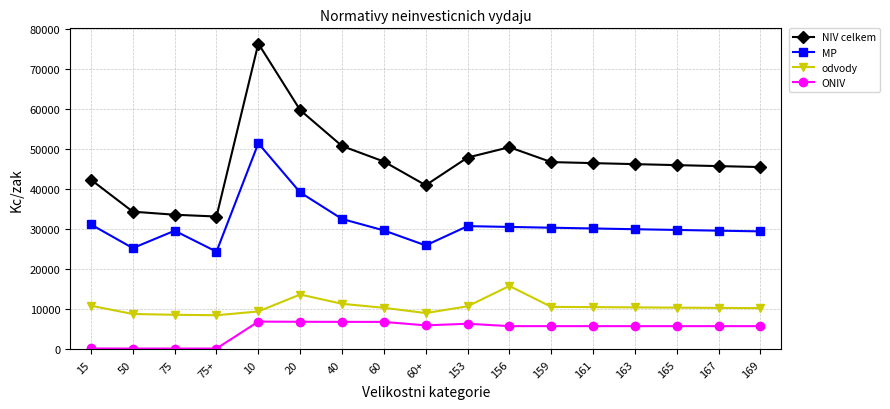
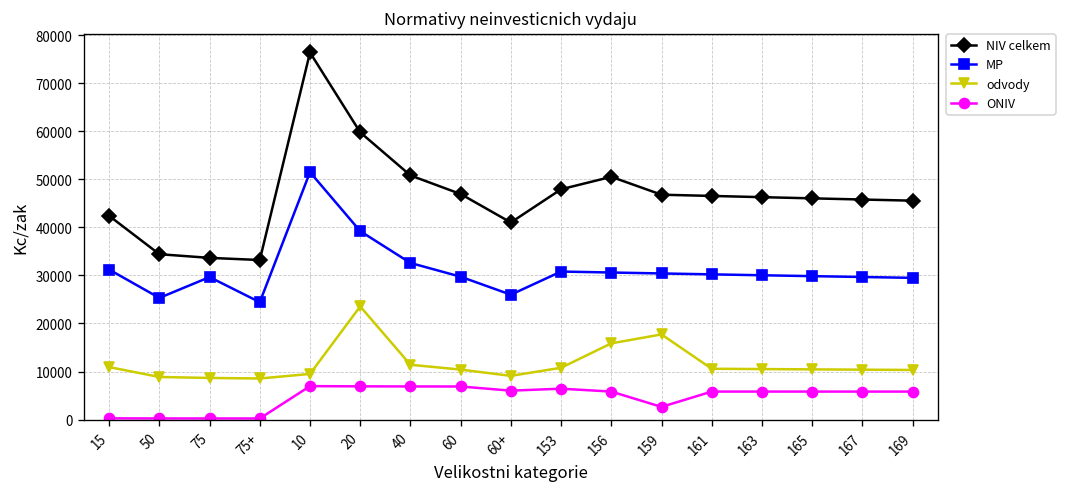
  {
    "NIV celkem": {
      "15": 42000,
      "50": 34000,
      "75": 34000,
      "75+": 33000,
      "10": 76000,
      "20": 60000,
      "40": 51000,
      "60": 47000,
      "60+": 41000,
      "153": 48000,
      "156": 51000,
      "159": 47000,
      "161": 47000,
      "163": 46000,
      "165": 46000,
      "167": 46000,
      "169": 46000
    },
    "MP": {
      "15": 31000,
      "50": 25000,
      "75": 30000,
      "75+": 24000,
      "10": 51000,
      "20": 39000,
      "40": 33000,
      "60": 30000,
      "60+": 26000,
      "153": 31000,
      "156": 31000,
      "159": 30000,
      "161": 30000,
      "163": 30000,
      "165": 30000,
      "167": 30000,
      "169": 29000
    },
    "odvody": {
      "15": 11000,
      "50": 9000,
      "75": 9000,
      "75+": 9000,
      "10": 9000,
-     "20": 14000,
+     "20": 24000,
      "40": 11000,
      "60": 10000,
      "60+": 9000,
      "153": 11000,
      "156": 16000,
-     "159": 11000,
+     "159": 18000,
      "161": 11000,
      "163": 11000,
      "165": 10000,
      "167": 10000,
      "169": 10000
    },
    "ONIV": {
      "15": 0,
      "50": 0,
      "75": 0,
      "75+": 0,
      "10": 7000,
      "20": 7000,
      "40": 7000,
      "60": 7000,
      "60+": 6000,
      "153": 6000,
      "156": 6000,
-     "159": 6000,
+     "159": 3000,
      "161": 6000,
      "163": 6000,
      "165": 6000,
      "167": 6000,
      "169": 6000
    }
  }
